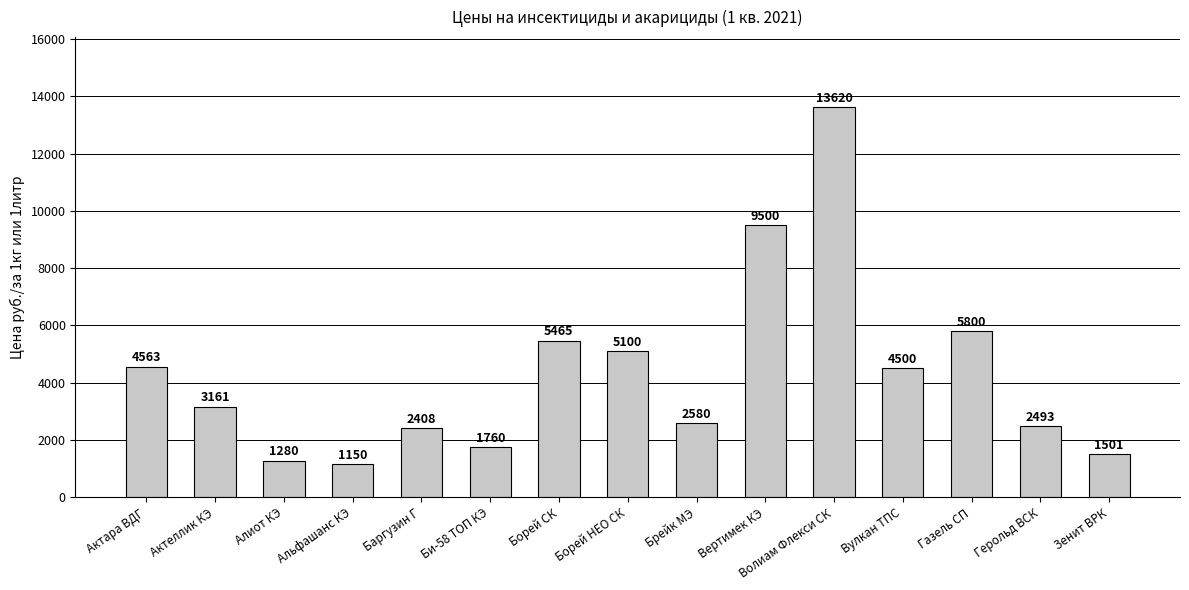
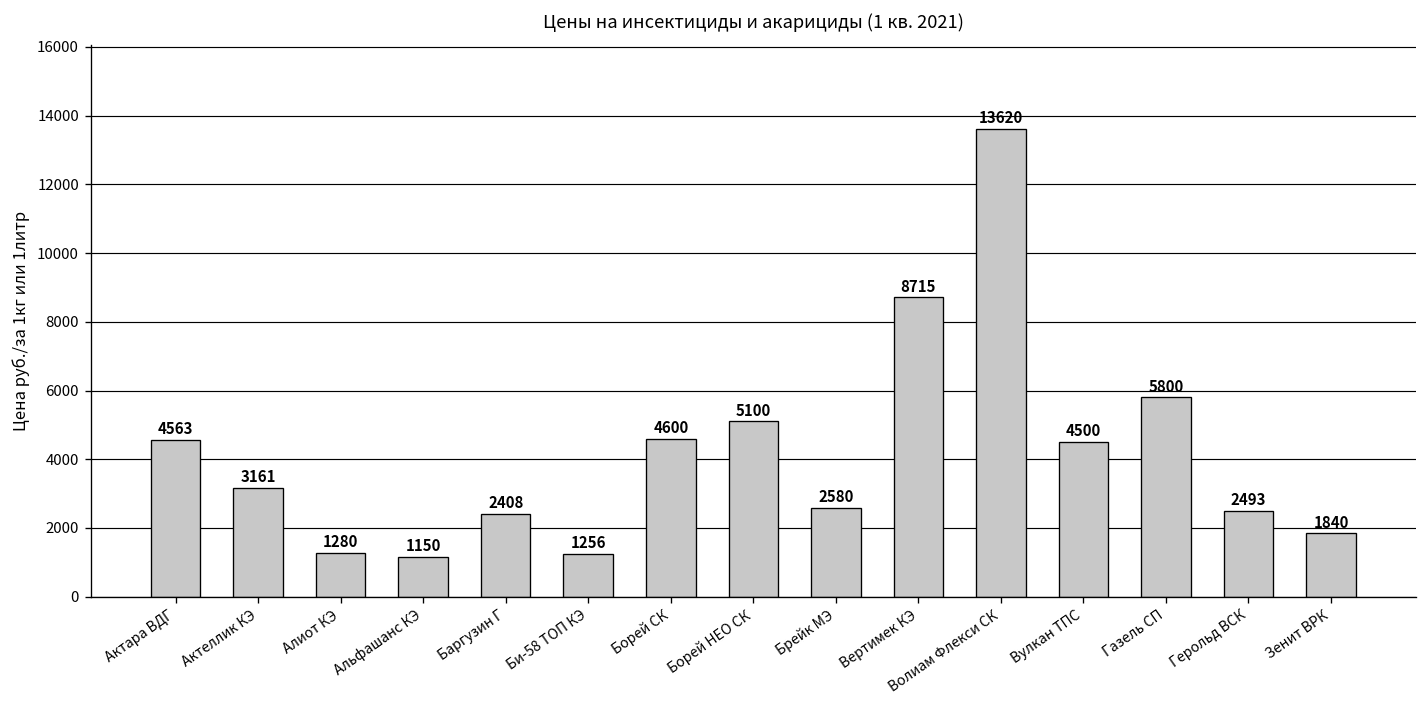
  {
    "Актара ВДГ": 4563,
    "Актеллик КЭ": 3161,
    "Алиот КЭ": 1280,
    "Альфашанс КЭ": 1150,
    "Баргузин Г": 2408,
-   "Би-58 ТОП КЭ": 1760,
-   "Борей СК": 5465,
+   "Би-58 ТОП КЭ": 1256,
+   "Борей СК": 4600,
    "Борей НЕО СК": 5100,
    "Брейк МЭ": 2580,
-   "Вертимек КЭ": 9500,
+   "Вертимек КЭ": 8715,
    "Волиам Флекси СК": 13620,
    "Вулкан ТПС": 4500,
    "Газель СП": 5800,
    "Герольд ВСК": 2493,
-   "Зенит ВРК": 1501
+   "Зенит ВРК": 1840
  }
